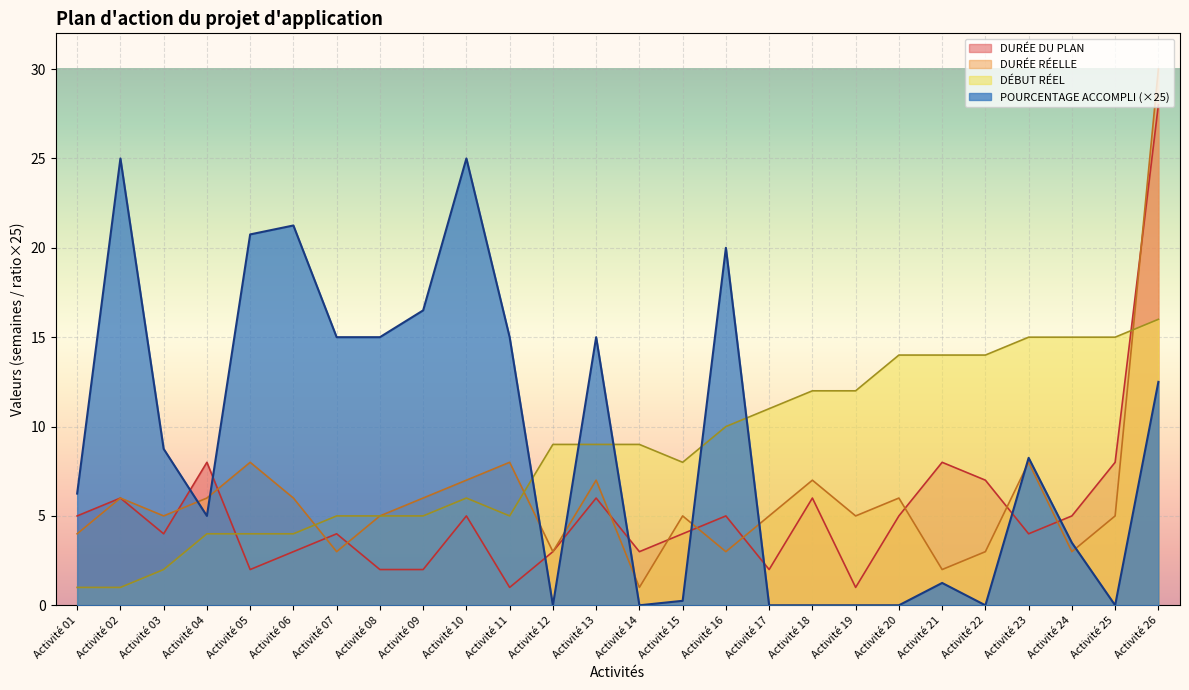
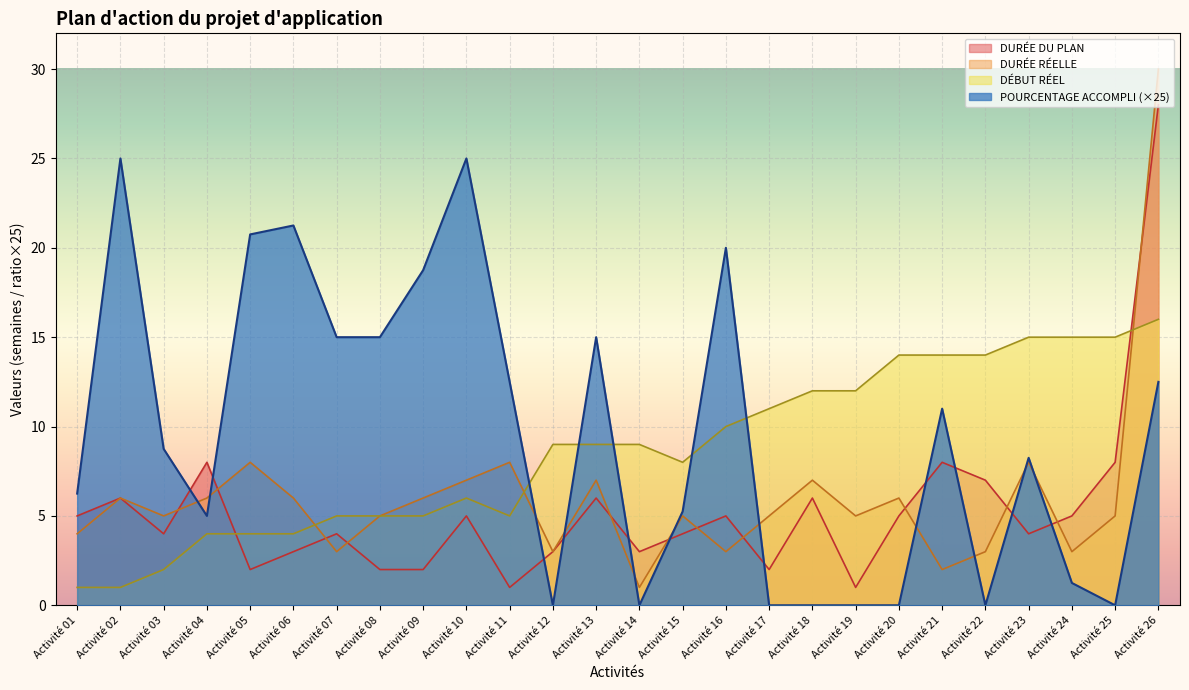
  {
    "POURCENTAGE ACCOMPLI (×25)": {
      "Activité 01": 6.3,
      "Activité 02": 25.0,
      "Activité 03": 8.8,
      "Activité 04": 5.0,
      "Activité 05": 20.8,
      "Activité 06": 21.3,
      "Activité 07": 15.0,
      "Activité 08": 15.0,
-     "Activité 09": 16.5,
+     "Activité 09": 18.8,
      "Activité 10": 25.0,
-     "Activité 11": 15.0,
+     "Activité 11": 12.5,
      "Activité 12": 0.0,
      "Activité 13": 15.0,
      "Activité 14": 0.0,
-     "Activité 15": 0.3,
+     "Activité 15": 5.3,
      "Activité 16": 20.0,
      "Activité 17": 0.0,
      "Activité 18": 0.0,
      "Activité 19": 0.0,
      "Activité 20": 0.0,
-     "Activité 21": 1.3,
+     "Activité 21": 11.0,
      "Activité 22": 0.0,
      "Activité 23": 8.3,
-     "Activité 24": 3.5,
+     "Activité 24": 1.3,
      "Activité 25": 0.0,
      "Activité 26": 12.5
    }
  }
